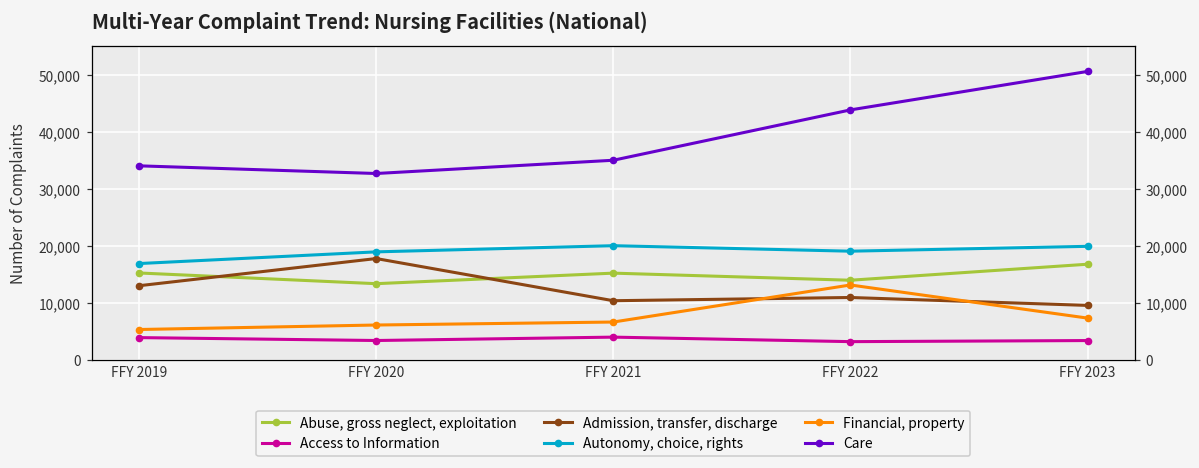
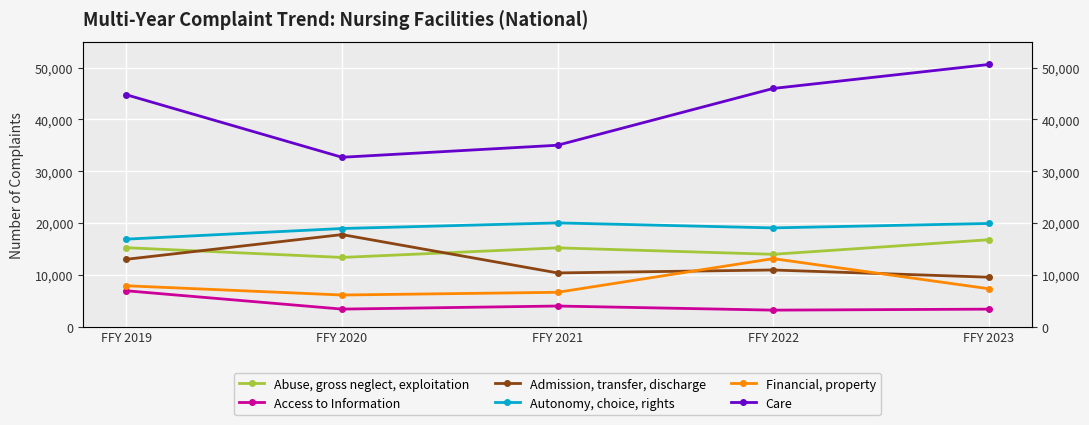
  {
    "Abuse, gross neglect, exploitation": {
      "FFY 2019": "15,000",
      "FFY 2020": "13,000",
      "FFY 2021": "15,000",
      "FFY 2022": "14,000",
      "FFY 2023": "17,000"
    },
    "Access to Information": {
-     "FFY 2019": "4,000",
+     "FFY 2019": "7,000",
      "FFY 2020": "3,000",
      "FFY 2021": "4,000",
      "FFY 2022": "3,000",
      "FFY 2023": "3,000"
    },
    "Admission, transfer, discharge": {
      "FFY 2019": "13,000",
      "FFY 2020": "18,000",
      "FFY 2021": "10,000",
      "FFY 2022": "11,000",
      "FFY 2023": "10,000"
    },
    "Autonomy, choice, rights": {
      "FFY 2019": "17,000",
      "FFY 2020": "19,000",
      "FFY 2021": "20,000",
      "FFY 2022": "19,000",
      "FFY 2023": "20,000"
    },
    "Financial, property": {
-     "FFY 2019": "5,000",
+     "FFY 2019": "8,000",
      "FFY 2020": "6,000",
      "FFY 2021": "7,000",
      "FFY 2022": "13,000",
      "FFY 2023": "7,000"
    },
    "Care": {
-     "FFY 2019": "34,000",
+     "FFY 2019": "45,000",
      "FFY 2020": "33,000",
      "FFY 2021": "35,000",
-     "FFY 2022": "44,000",
+     "FFY 2022": "46,000",
      "FFY 2023": "51,000"
    }
  }
